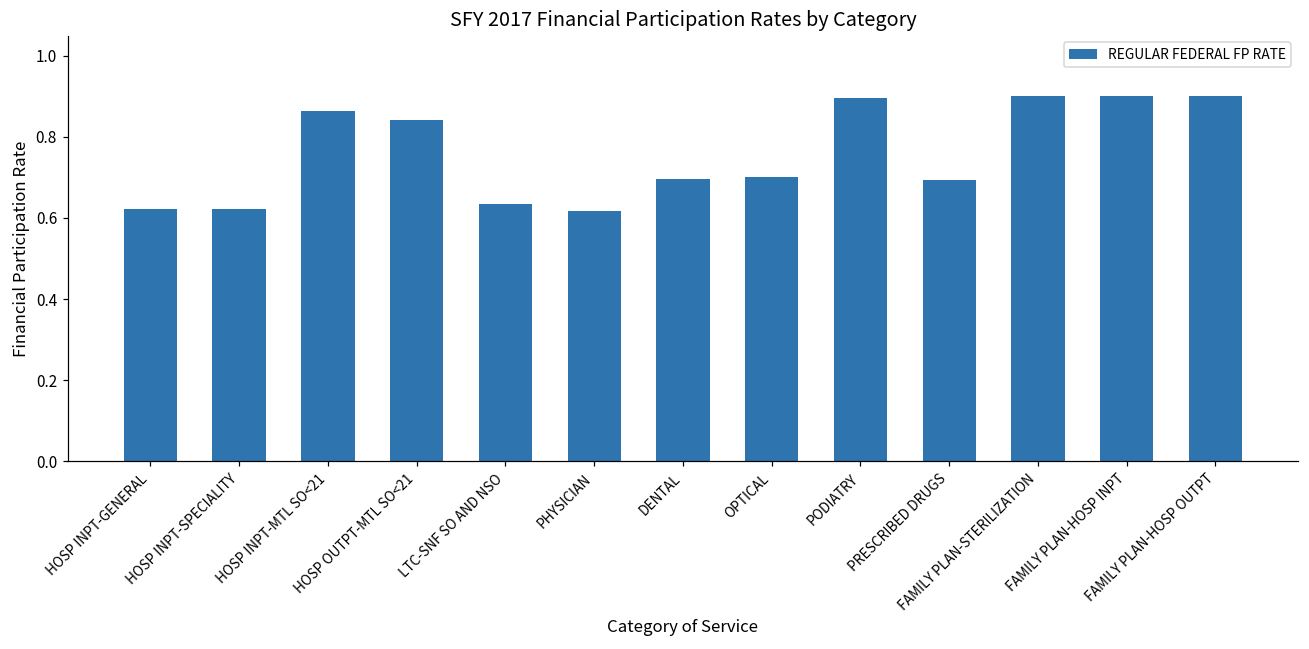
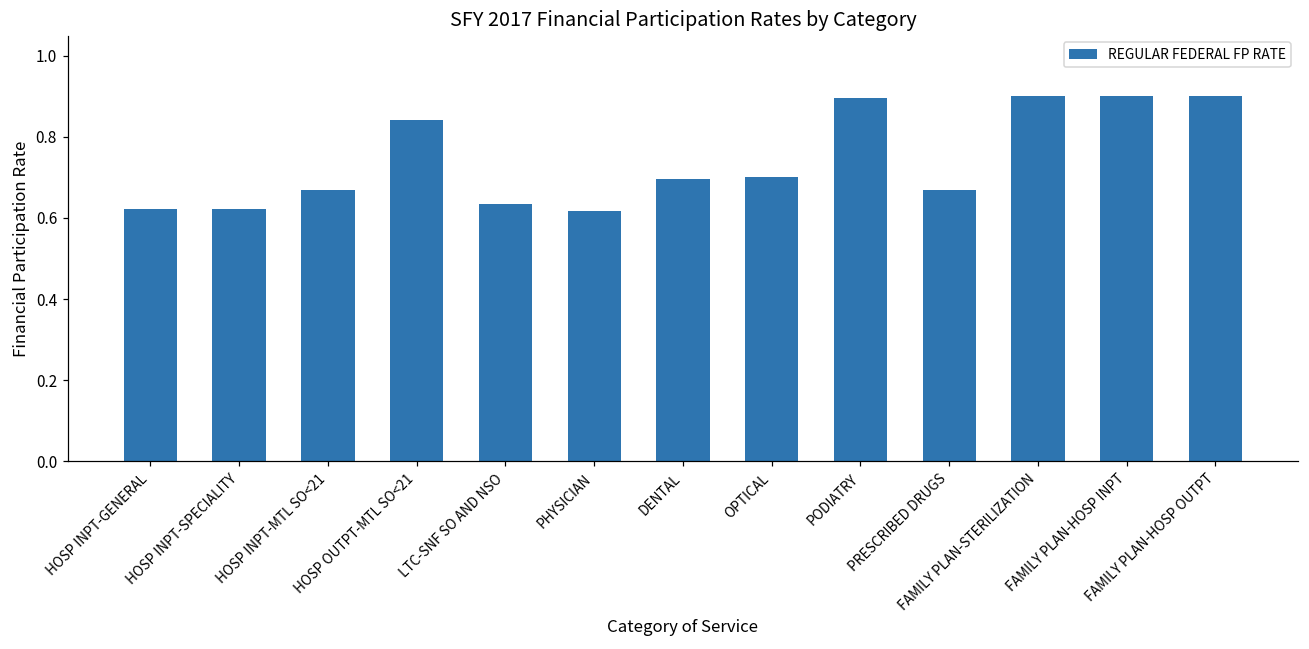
  {
    "HOSP INPT-GENERAL": 0.62,
    "HOSP INPT-SPECIALITY": 0.62,
-   "HOSP INPT-MTL SO<21": 0.86,
+   "HOSP INPT-MTL SO<21": 0.67,
    "HOSP OUTPT-MTL SO<21": 0.84,
    "LTC-SNF SO AND NSO": 0.63,
    "PHYSICIAN": 0.62,
    "DENTAL": 0.70,
    "OPTICAL": 0.70,
    "PODIATRY": 0.90,
-   "PRESCRIBED DRUGS": 0.69,
+   "PRESCRIBED DRUGS": 0.67,
    "FAMILY PLAN-STERILIZATION": 0.90,
    "FAMILY PLAN-HOSP INPT": 0.90,
    "FAMILY PLAN-HOSP OUTPT": 0.90
  }
